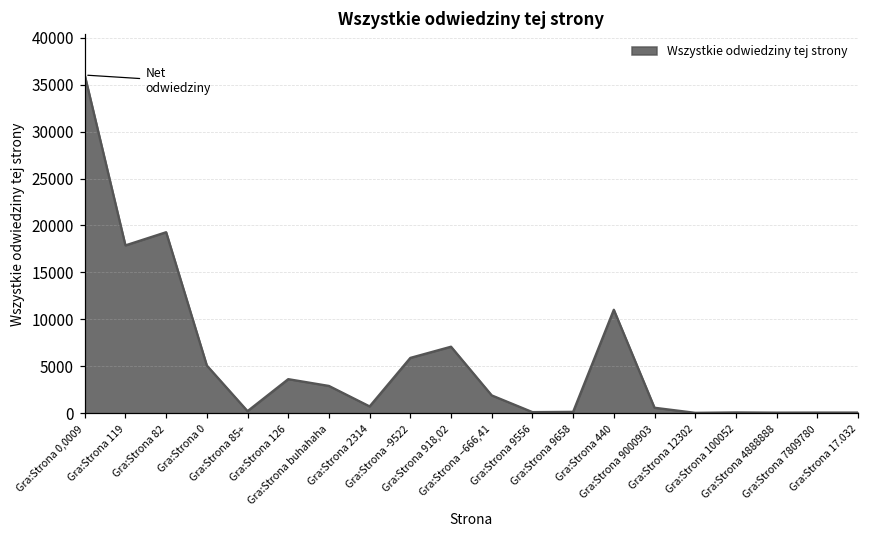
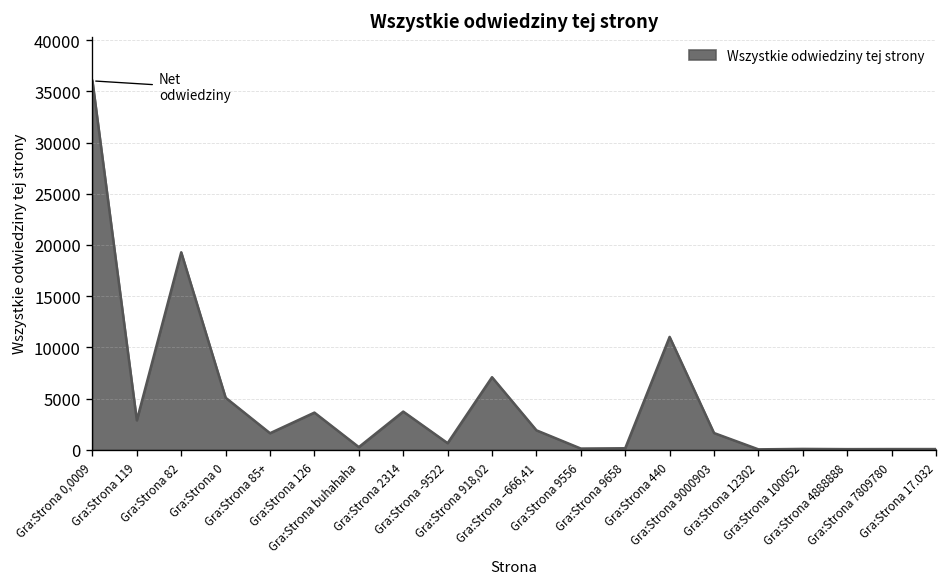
  {
    "Gra:Strona 0,0009": 36000,
-   "Gra:Strona 119": 18000,
+   "Gra:Strona 119": 3000,
    "Gra:Strona 82": 19000,
    "Gra:Strona 0": 5000,
-   "Gra:Strona 85+": 0,
+   "Gra:Strona 85+": 2000,
    "Gra:Strona 126": 4000,
-   "Gra:Strona buhahaha": 3000,
-   "Gra:Strona 2314": 1000,
-   "Gra:Strona -9522": 6000,
+   "Gra:Strona buhahaha": 0,
+   "Gra:Strona 2314": 4000,
+   "Gra:Strona -9522": 1000,
    "Gra:Strona 918,02": 7000,
    "Gra:Strona –666,41": 2000,
    "Gra:Strona 9556": 0,
    "Gra:Strona 9658": 0,
    "Gra:Strona 440": 11000,
-   "Gra:Strona 9000903": 1000,
+   "Gra:Strona 9000903": 2000,
    "Gra:Strona 12302": 0,
    "Gra:Strona 100052": 0,
    "Gra:Strona 4888888": 0,
    "Gra:Strona 7809780": 0,
    "Gra:Strona 17.032": 0
  }
